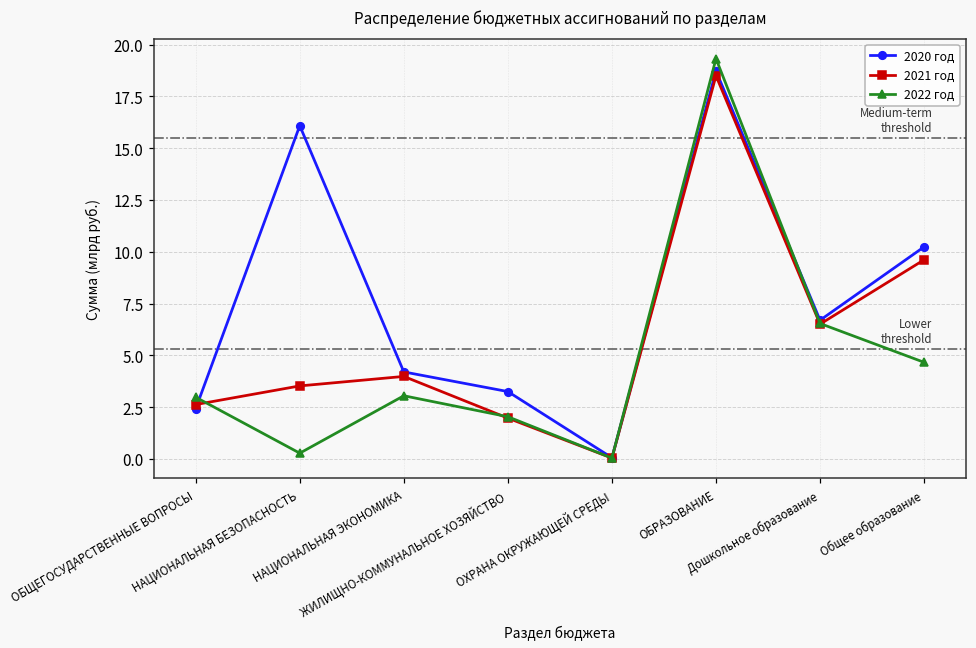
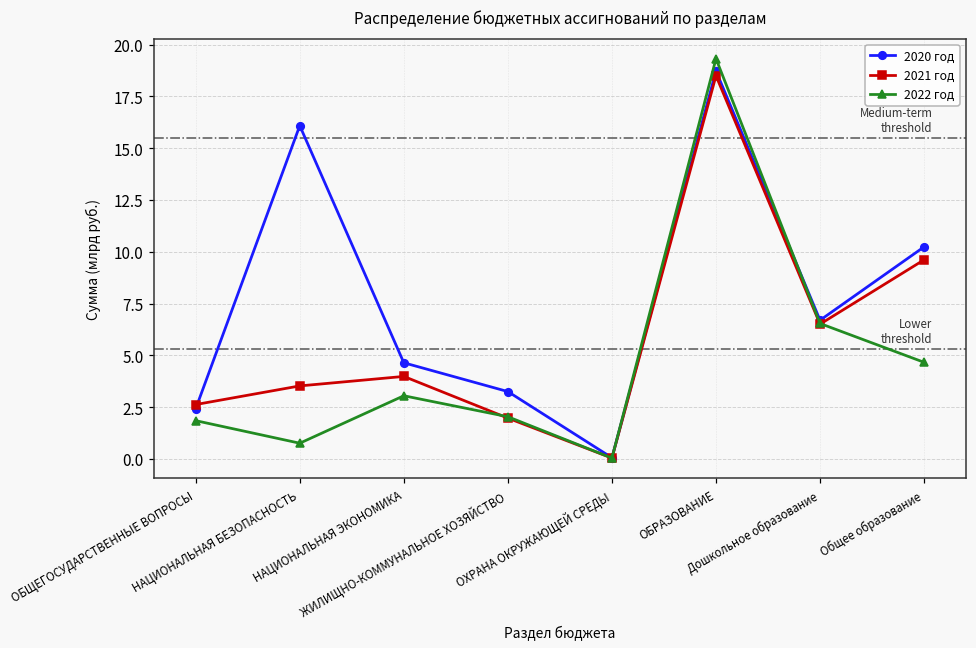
  {
    "2020 год": {
      "ОБЩЕГОСУДАРСТВЕННЫЕ ВОПРОСЫ": 2.4,
      "НАЦИОНАЛЬНАЯ БЕЗОПАСНОСТЬ": 16.1,
-     "НАЦИОНАЛЬНАЯ ЭКОНОМИКА": 4.2,
+     "НАЦИОНАЛЬНАЯ ЭКОНОМИКА": 4.6,
      "ЖИЛИЩНО-КОММУНАЛЬНОЕ ХОЗЯЙСТВО": 3.2,
      "ОБРАЗОВАНИЕ": 18.7,
      "Дошкольное образование": 6.7,
      "Общее образование": 10.2
    },
    "2021 год": {
      "ОБЩЕГОСУДАРСТВЕННЫЕ ВОПРОСЫ": 2.6,
      "НАЦИОНАЛЬНАЯ БЕЗОПАСНОСТЬ": 3.5,
      "НАЦИОНАЛЬНАЯ ЭКОНОМИКА": 4.0,
      "ОБРАЗОВАНИЕ": 18.5,
      "Общее образование": 9.6
    },
    "2022 год": {
-     "ОБЩЕГОСУДАРСТВЕННЫЕ ВОПРОСЫ": 3.0,
-     "НАЦИОНАЛЬНАЯ БЕЗОПАСНОСТЬ": 0.3,
+     "ОБЩЕГОСУДАРСТВЕННЫЕ ВОПРОСЫ": 1.8,
+     "НАЦИОНАЛЬНАЯ БЕЗОПАСНОСТЬ": 0.8,
      "НАЦИОНАЛЬНАЯ ЭКОНОМИКА": 3.0,
      "ОБРАЗОВАНИЕ": 19.3,
      "Общее образование": 4.7
    }
  }
